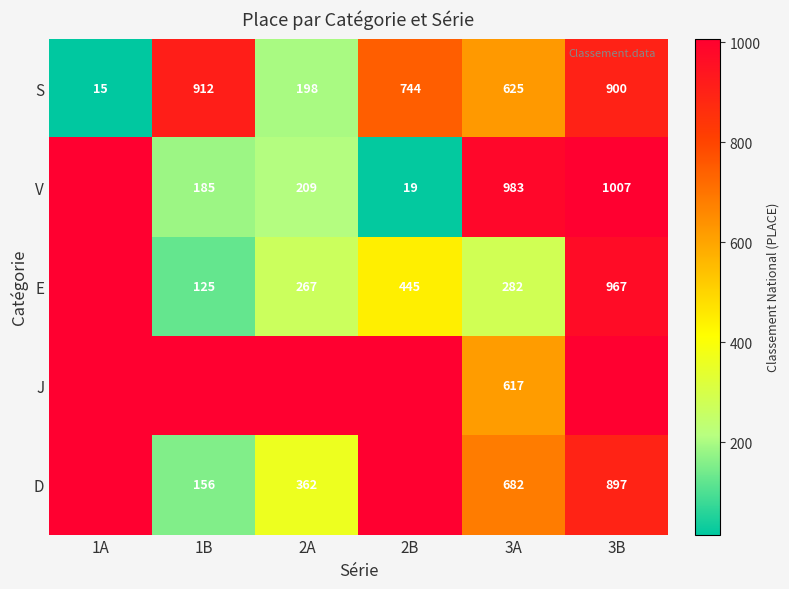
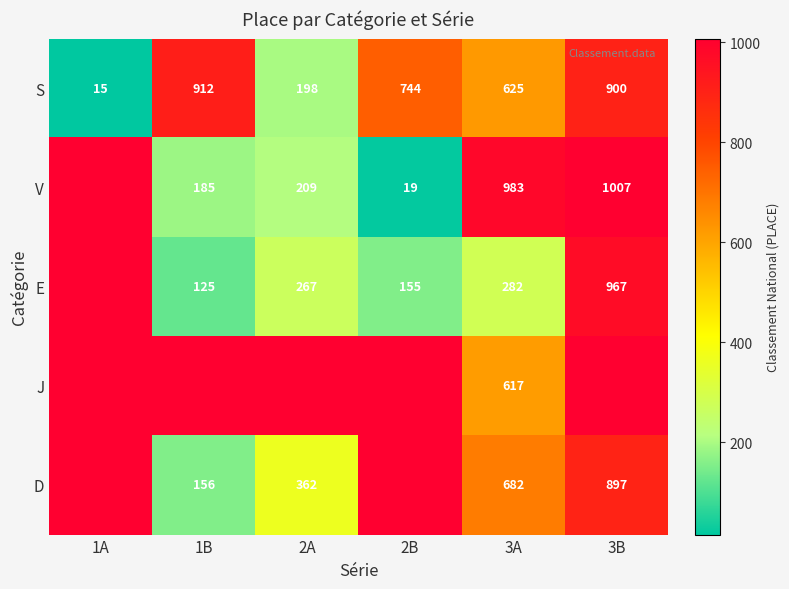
  {
    "S": {
      "1A": 15,
      "1B": 912,
      "2A": 198,
      "2B": 744,
      "3A": 625
    },
    "V": {
      "1B": 185,
      "2A": 209,
      "2B": 19,
      "3A": 983,
      "3B": 1007
    },
    "E": {
      "1B": 125,
      "2A": 267,
-     "2B": 445,
+     "2B": 155,
      "3A": 282,
      "3B": 967
    },
    "J": {
      "3A": 617
    },
    "D": {
      "1B": 156,
      "2A": 362,
      "3A": 682,
      "3B": 897
    }
  }
